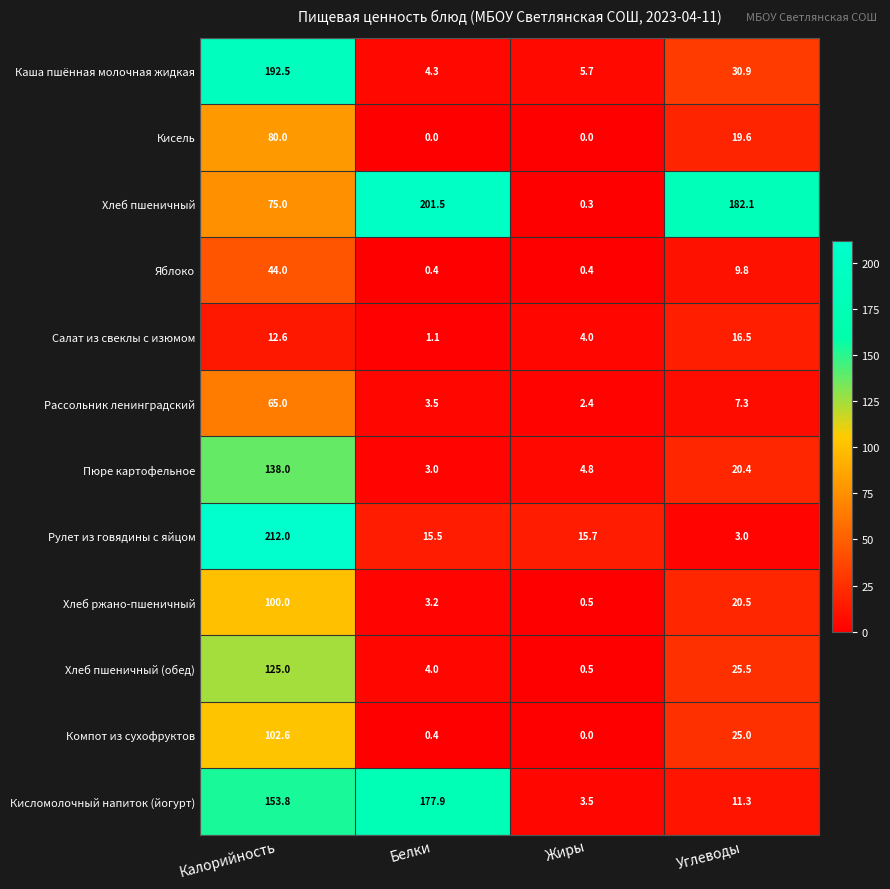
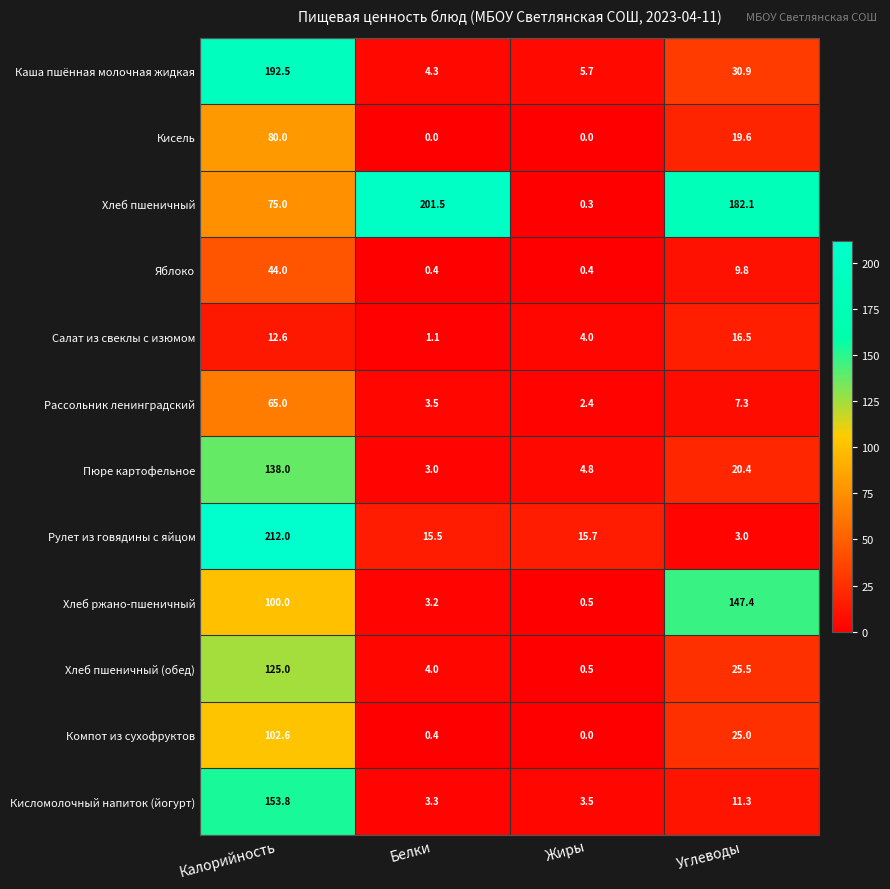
  {
    "Каша пшённая молочная жидкая": {
      "Калорийность": 192.5,
      "Белки": 4.3,
      "Жиры": 5.7,
      "Углеводы": 30.9
    },
    "Кисель": {
      "Калорийность": 80.0,
      "Белки": 0.0,
      "Жиры": 0.0,
      "Углеводы": 19.6
    },
    "Хлеб пшеничный": {
      "Калорийность": 75.0,
      "Белки": 201.5,
      "Жиры": 0.3,
      "Углеводы": 182.1
    },
    "Яблоко": {
      "Калорийность": 44.0,
      "Белки": 0.4,
      "Жиры": 0.4,
      "Углеводы": 9.8
    },
    "Салат из свеклы с изюмом": {
      "Калорийность": 12.6,
      "Белки": 1.1,
      "Жиры": 4.0,
      "Углеводы": 16.5
    },
    "Рассольник ленинградский": {
      "Калорийность": 65.0,
      "Белки": 3.5,
      "Жиры": 2.4,
      "Углеводы": 7.3
    },
    "Пюре картофельное": {
      "Калорийность": 138.0,
      "Белки": 3.0,
      "Жиры": 4.8,
      "Углеводы": 20.4
    },
    "Рулет из говядины с яйцом": {
      "Калорийность": 212.0,
      "Белки": 15.5,
      "Жиры": 15.7,
      "Углеводы": 3.0
    },
    "Хлеб ржано-пшеничный": {
      "Калорийность": 100.0,
      "Белки": 3.2,
      "Жиры": 0.5,
-     "Углеводы": 20.5
+     "Углеводы": 147.4
    },
    "Хлеб пшеничный (обед)": {
      "Калорийность": 125.0,
      "Белки": 4.0,
      "Жиры": 0.5,
      "Углеводы": 25.5
    },
    "Компот из сухофруктов": {
      "Калорийность": 102.6,
      "Белки": 0.4,
      "Жиры": 0.0,
      "Углеводы": 25.0
    },
    "Кисломолочный напиток (йогурт)": {
      "Калорийность": 153.8,
-     "Белки": 177.9,
+     "Белки": 3.3,
      "Жиры": 3.5,
      "Углеводы": 11.3
    }
  }
